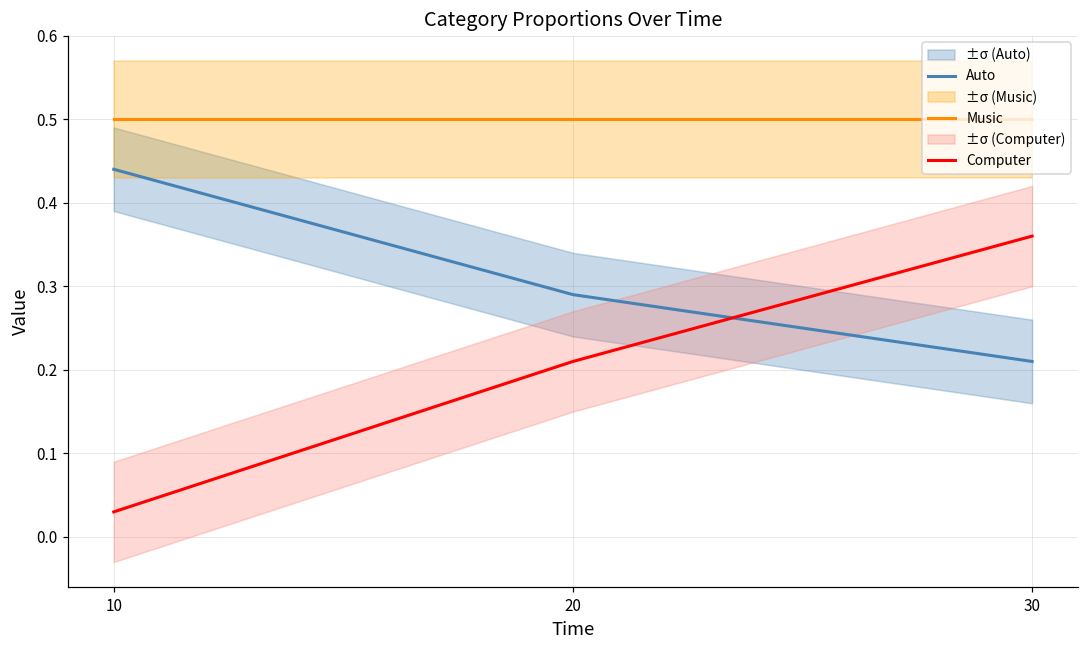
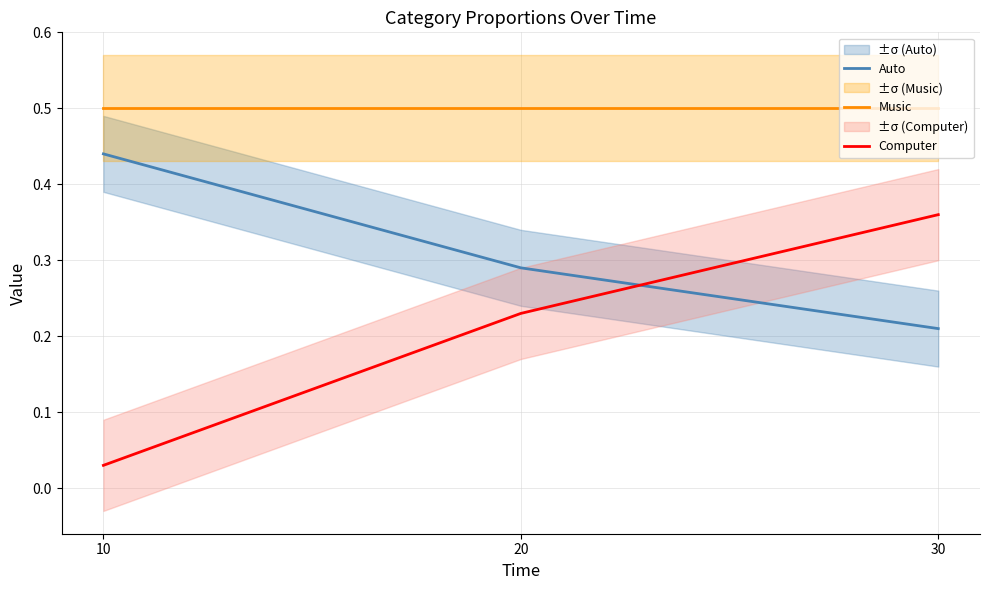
  {
    "Computer": {
      "10": 0.03,
-     "20": 0.21,
+     "20": 0.23,
      "30": 0.36
    }
  }
